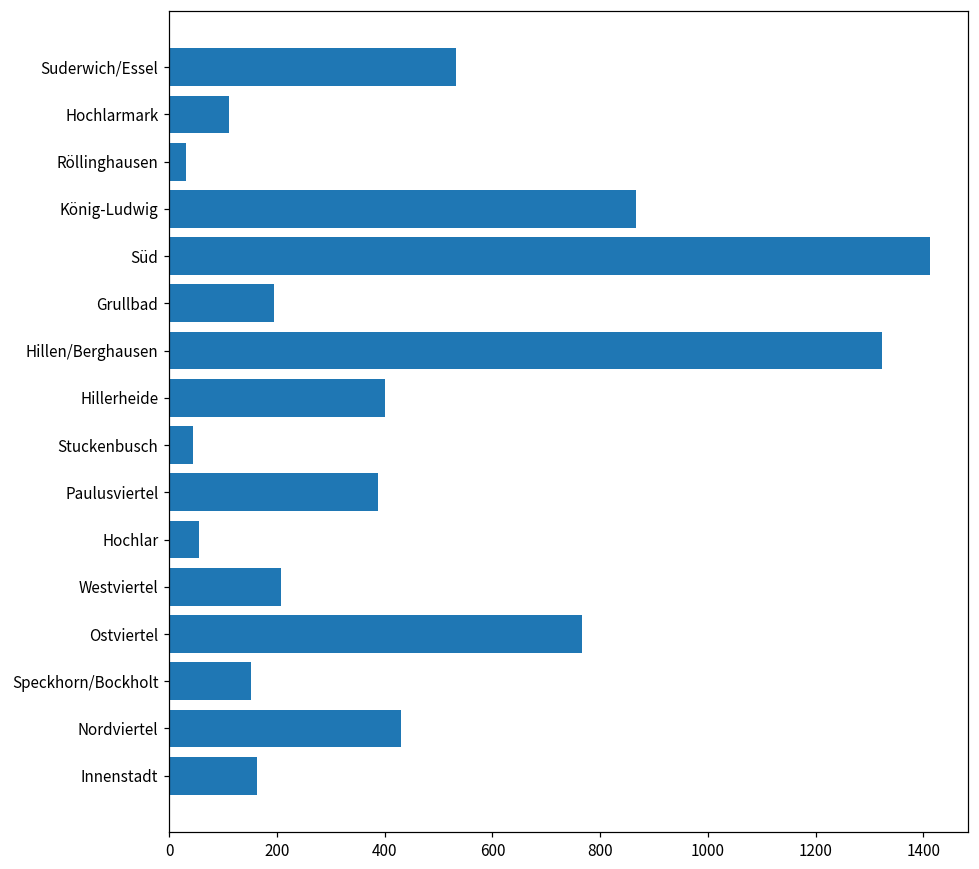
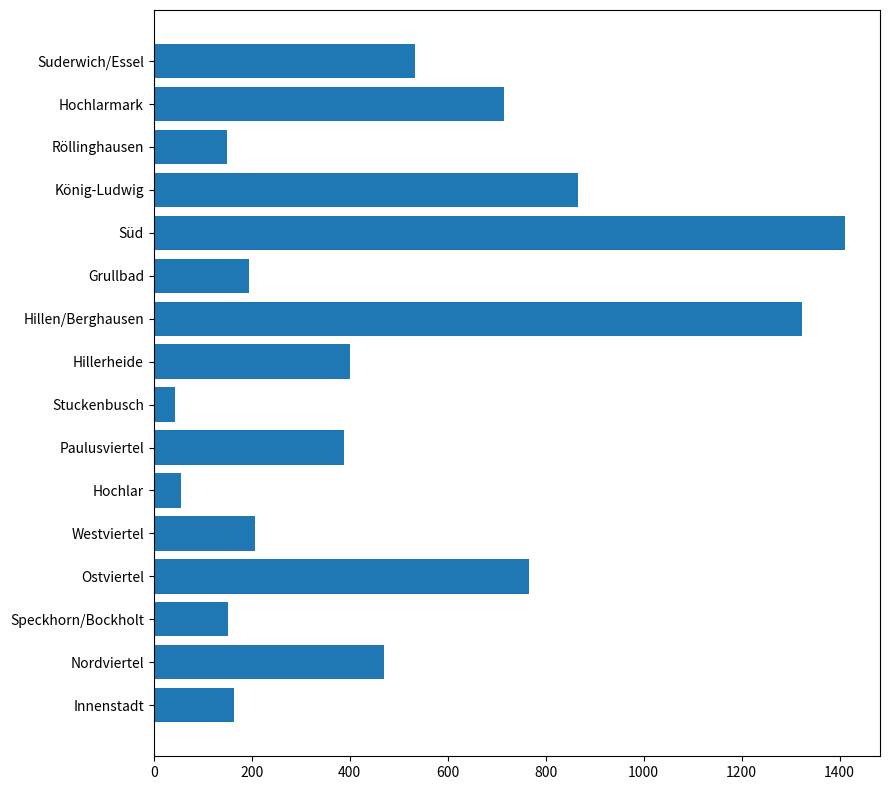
  {
    "Suderwich/Essel": 530,
-   "Hochlarmark": 110,
-   "Röllinghausen": 30,
+   "Hochlarmark": 720,
+   "Röllinghausen": 150,
    "König-Ludwig": 870,
    "Süd": 1410,
    "Grullbad": 190,
    "Hillen/Berghausen": 1320,
    "Hillerheide": 400,
    "Stuckenbusch": 40,
    "Paulusviertel": 390,
    "Hochlar": 60,
    "Westviertel": 210,
    "Ostviertel": 770,
    "Speckhorn/Bockholt": 150,
-   "Nordviertel": 430,
+   "Nordviertel": 470,
    "Innenstadt": 160
  }
